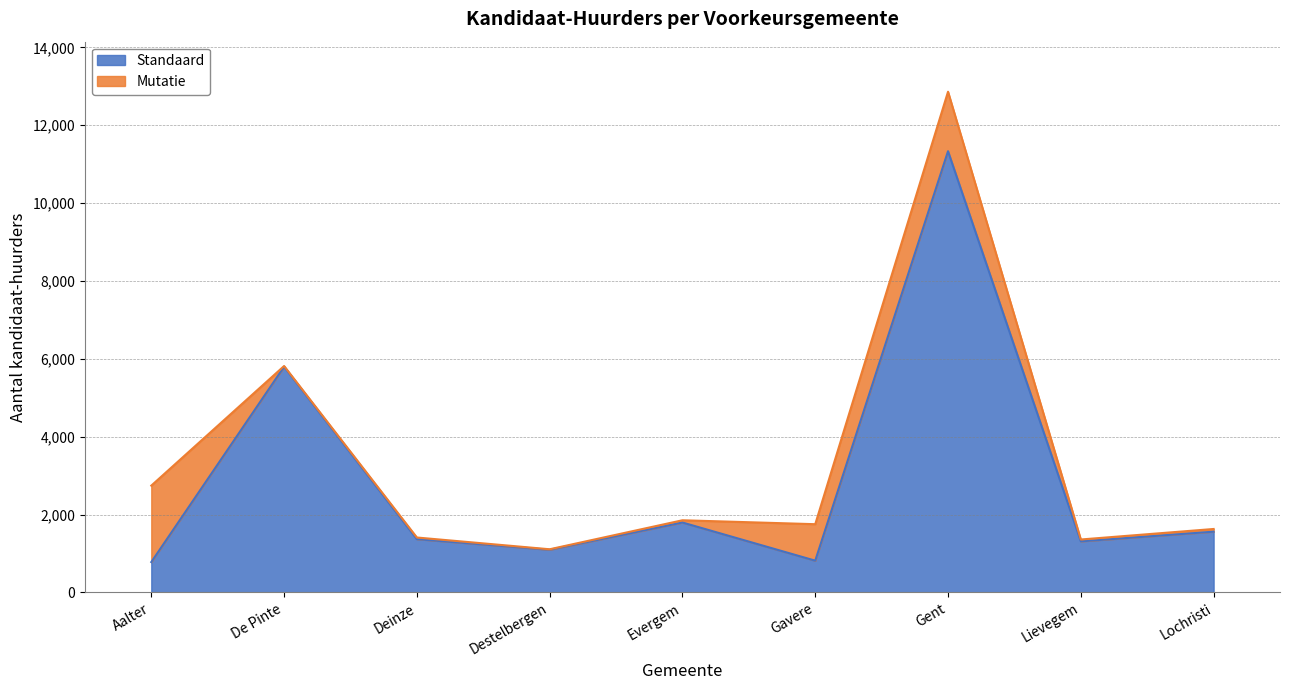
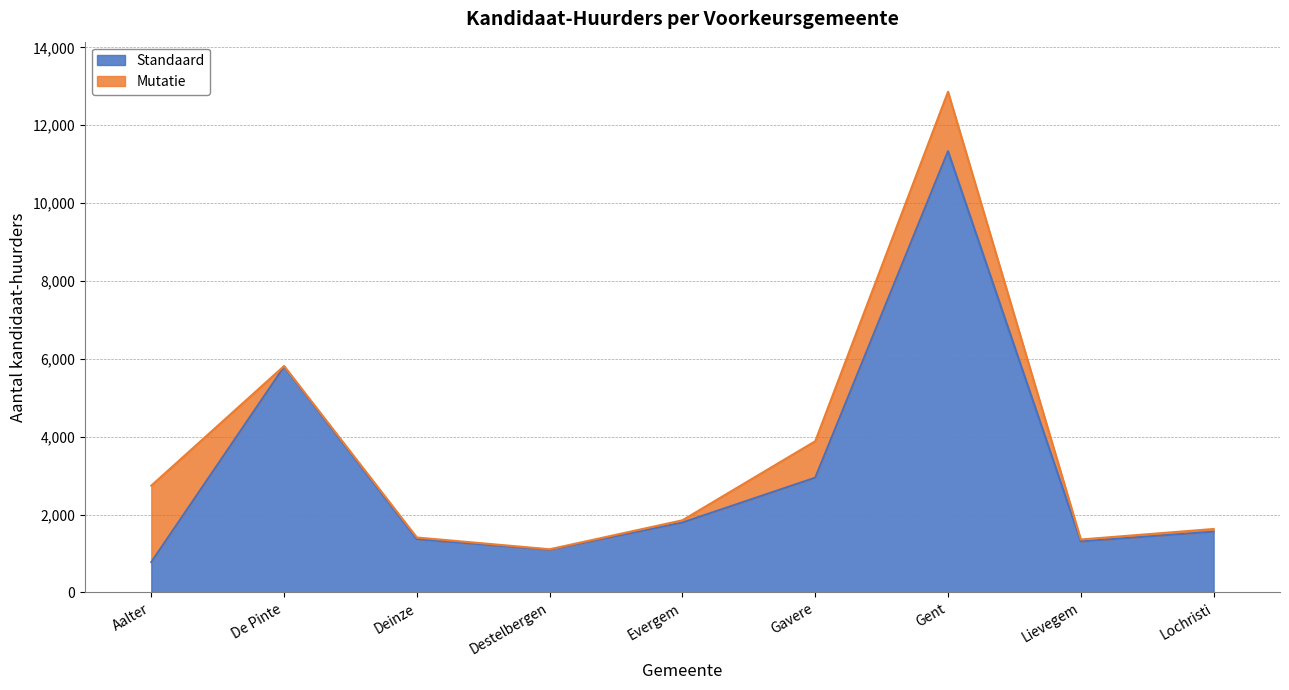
  {
    "Standaard": {
      "Aalter": "800",
-     "Gavere": "800",
+     "Gavere": "2,900",
      "Gent": "11,300",
      "Lochristi": "1,600"
    },
    "Mutatie": {
      "Aalter": "2,000",
      "Gavere": "900",
      "Gent": "1,500",
      "Lochristi": "100"
    }
  }
